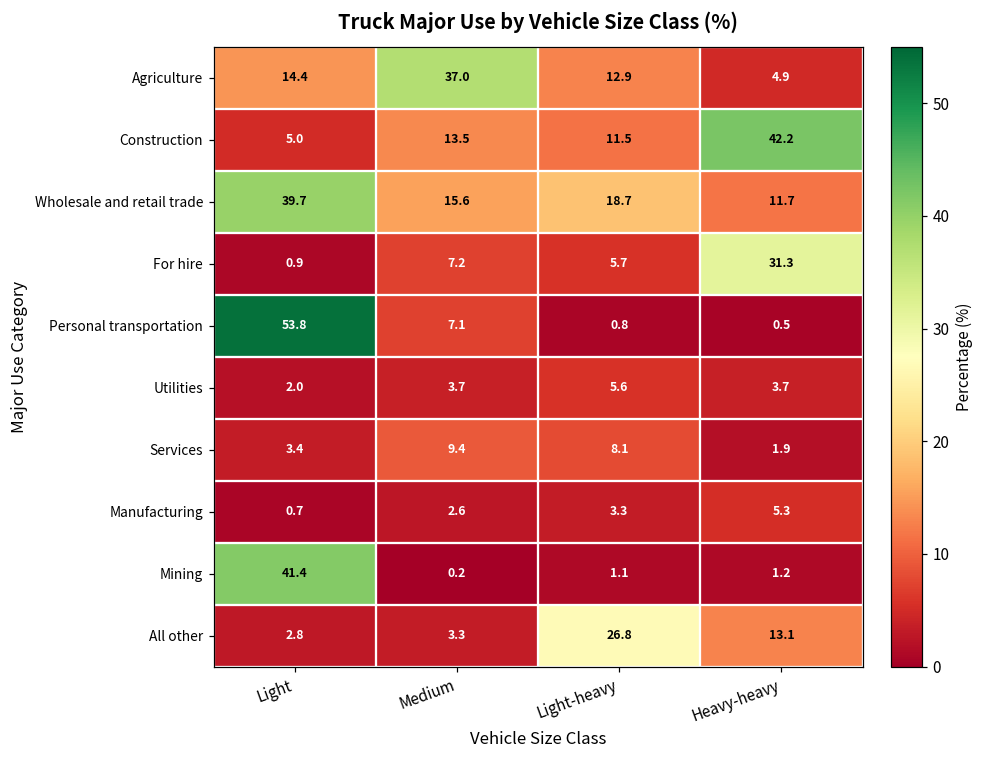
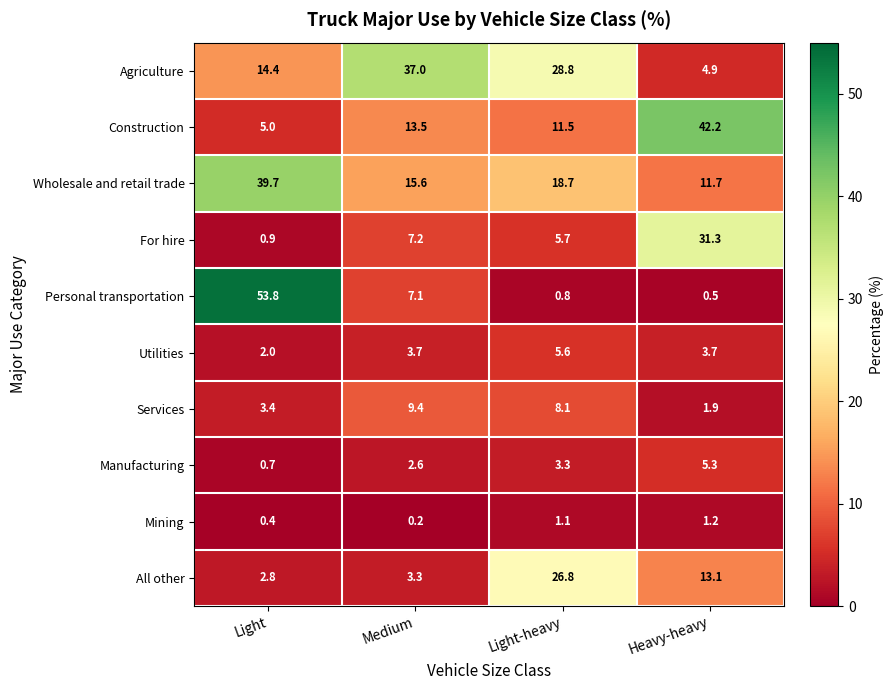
  {
    "Agriculture": {
      "Light": 14.4,
      "Medium": 37.0,
-     "Light-heavy": 12.9,
+     "Light-heavy": 28.8,
      "Heavy-heavy": 4.9
    },
    "Construction": {
      "Light": 5.0,
      "Medium": 13.5,
      "Light-heavy": 11.5,
      "Heavy-heavy": 42.2
    },
    "Wholesale and retail trade": {
      "Light": 39.7,
      "Medium": 15.6,
      "Light-heavy": 18.7,
      "Heavy-heavy": 11.7
    },
    "For hire": {
      "Light": 0.9,
      "Medium": 7.2,
      "Light-heavy": 5.7,
      "Heavy-heavy": 31.3
    },
    "Personal transportation": {
      "Light": 53.8,
      "Medium": 7.1,
      "Light-heavy": 0.8,
      "Heavy-heavy": 0.5
    },
    "Utilities": {
      "Light": 2.0,
      "Medium": 3.7,
      "Light-heavy": 5.6,
      "Heavy-heavy": 3.7
    },
    "Services": {
      "Light": 3.4,
      "Medium": 9.4,
      "Light-heavy": 8.1,
      "Heavy-heavy": 1.9
    },
    "Manufacturing": {
      "Light": 0.7,
      "Medium": 2.6,
      "Light-heavy": 3.3,
      "Heavy-heavy": 5.3
    },
    "Mining": {
-     "Light": 41.4,
+     "Light": 0.4,
      "Medium": 0.2,
      "Light-heavy": 1.1,
      "Heavy-heavy": 1.2
    },
    "All other": {
      "Light": 2.8,
      "Medium": 3.3,
      "Light-heavy": 26.8,
      "Heavy-heavy": 13.1
    }
  }
